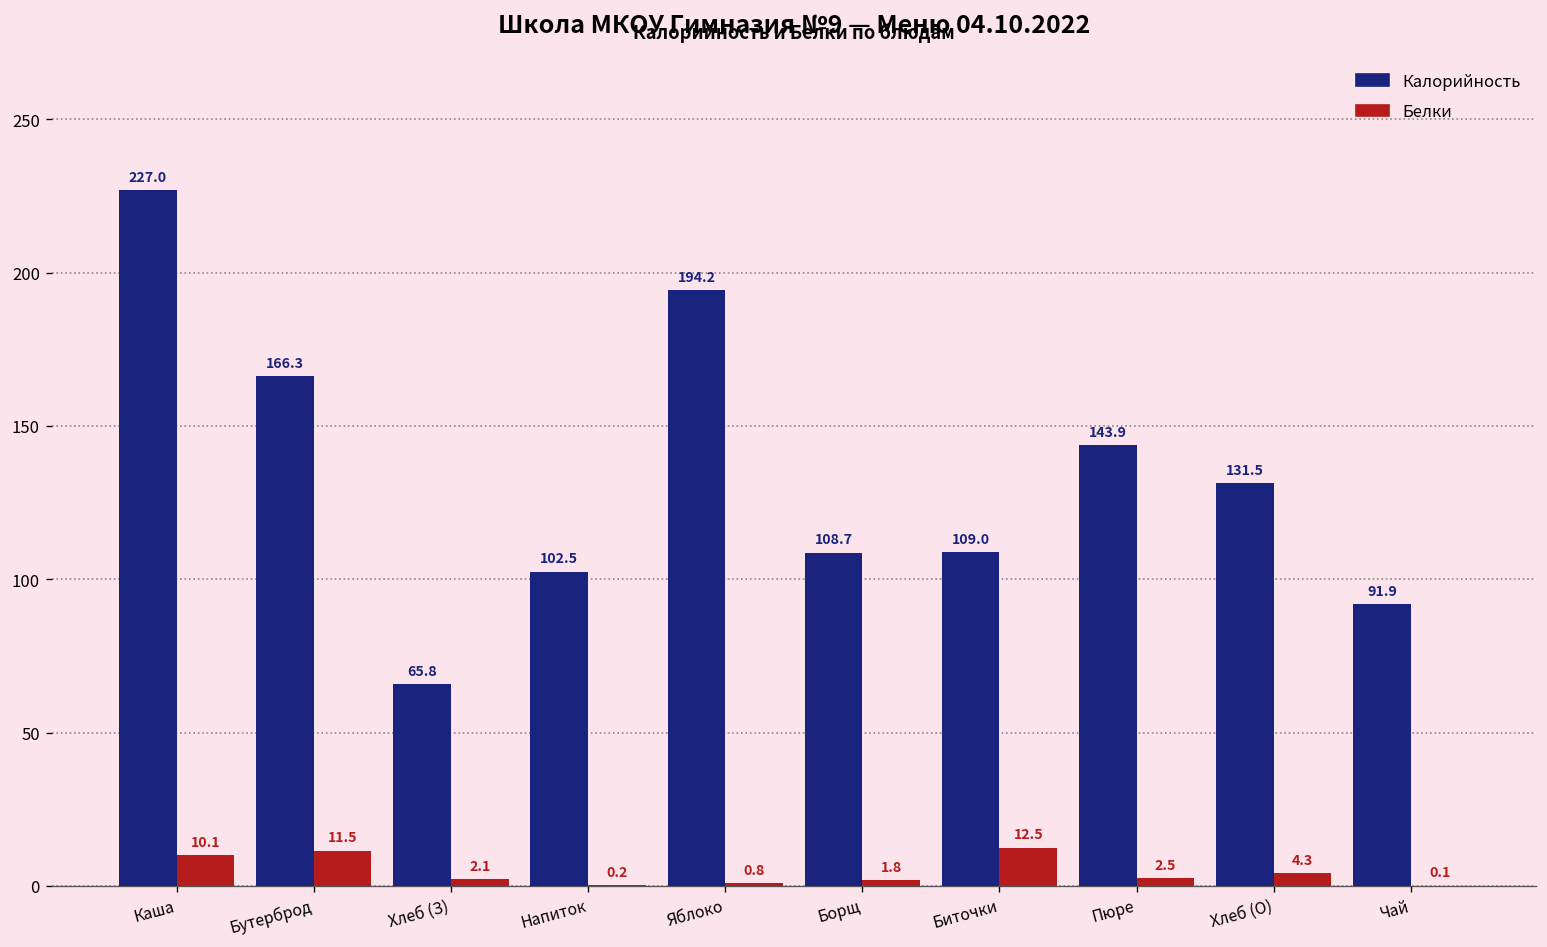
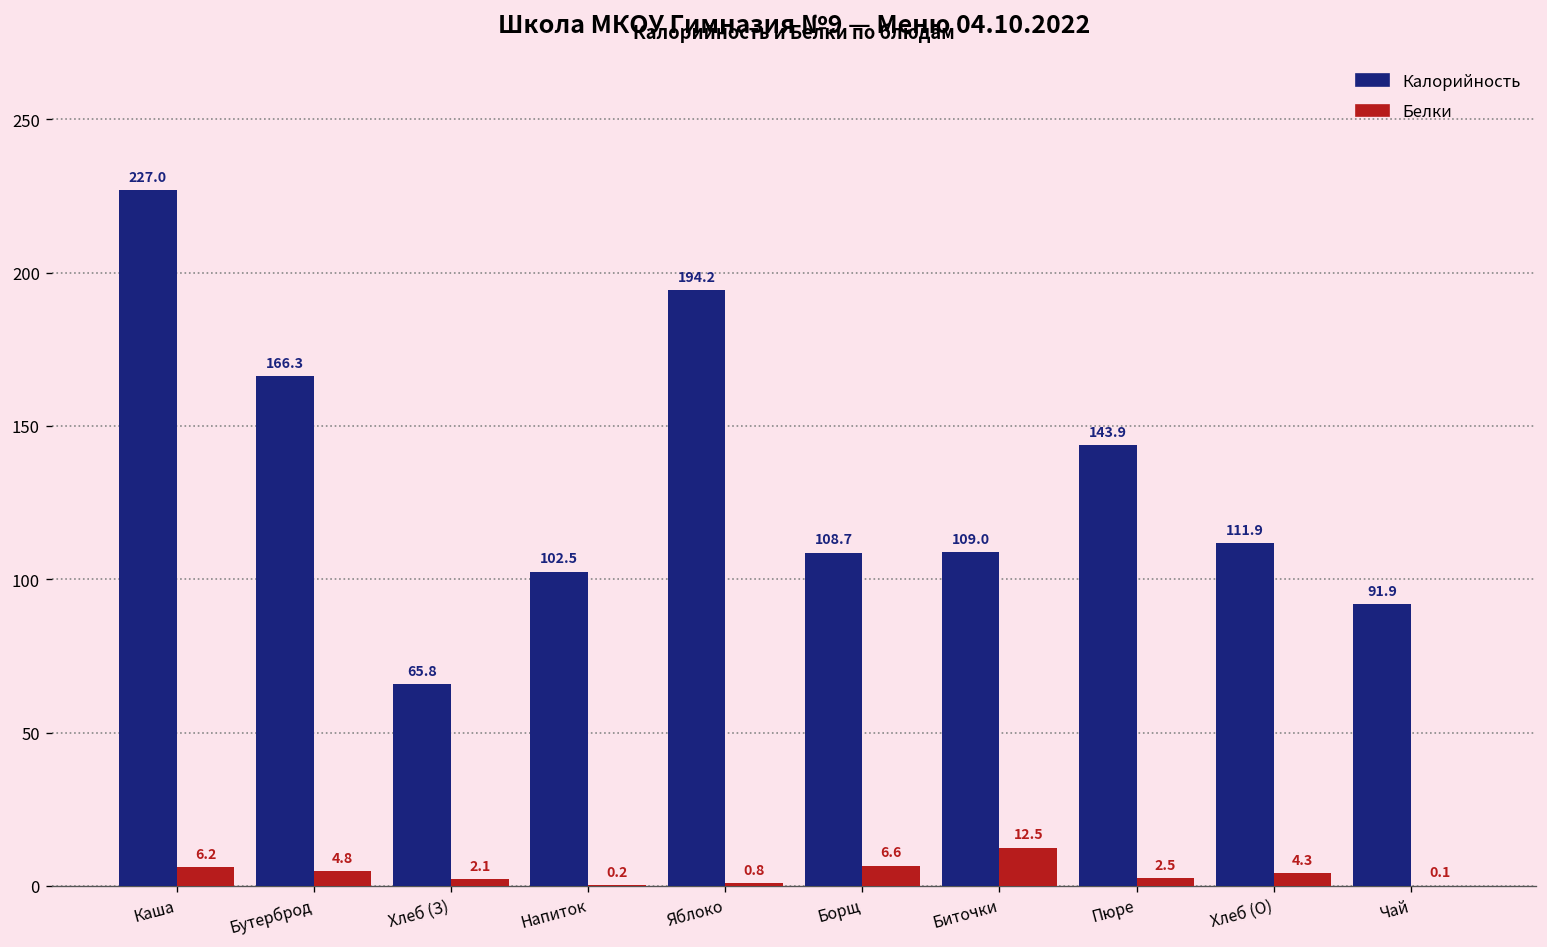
  {
    "Калорийность": {
      "Каша": 227.0,
      "Бутерброд": 166.3,
      "Хлеб (З)": 65.8,
      "Напиток": 102.5,
      "Яблоко": 194.2,
      "Борщ": 108.7,
      "Биточки": 109.0,
      "Пюре": 143.9,
-     "Хлеб (О)": 131.5,
+     "Хлеб (О)": 111.9,
      "Чай": 91.9
    },
    "Белки": {
-     "Каша": 10.1,
-     "Бутерброд": 11.5,
+     "Каша": 6.2,
+     "Бутерброд": 4.8,
      "Хлеб (З)": 2.1,
      "Напиток": 0.2,
      "Яблоко": 0.8,
-     "Борщ": 1.8,
+     "Борщ": 6.6,
      "Биточки": 12.5,
      "Пюре": 2.5,
      "Хлеб (О)": 4.3,
      "Чай": 0.1
    }
  }
